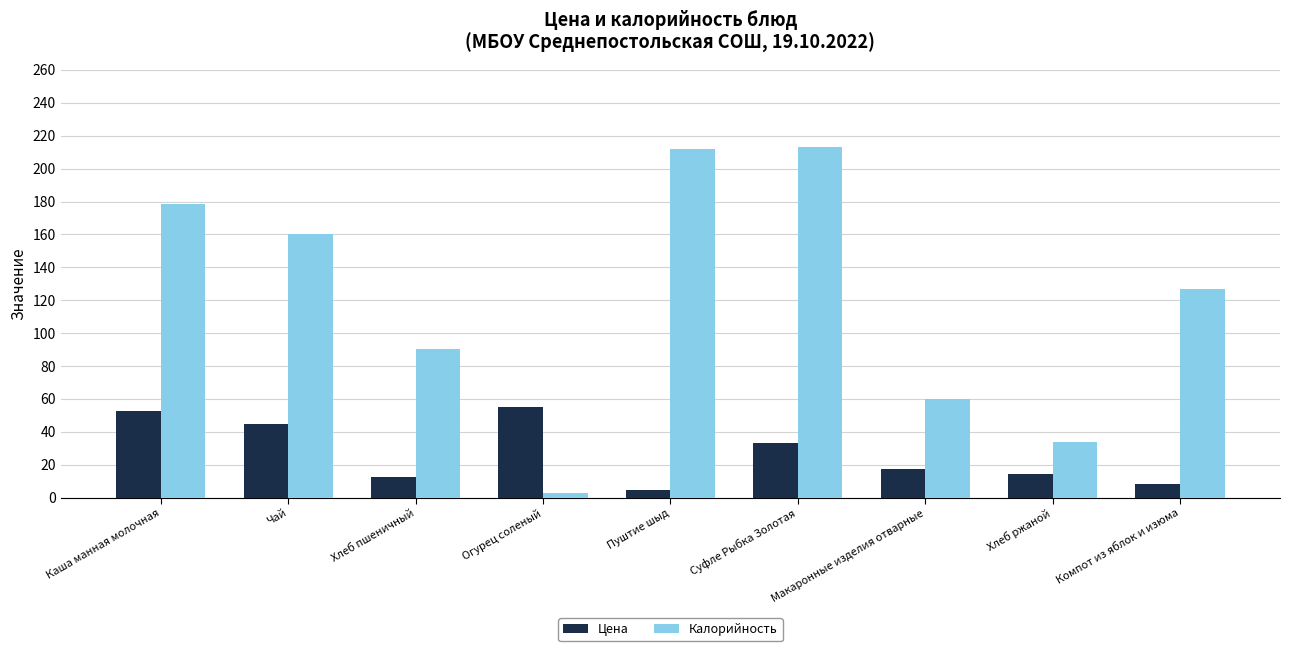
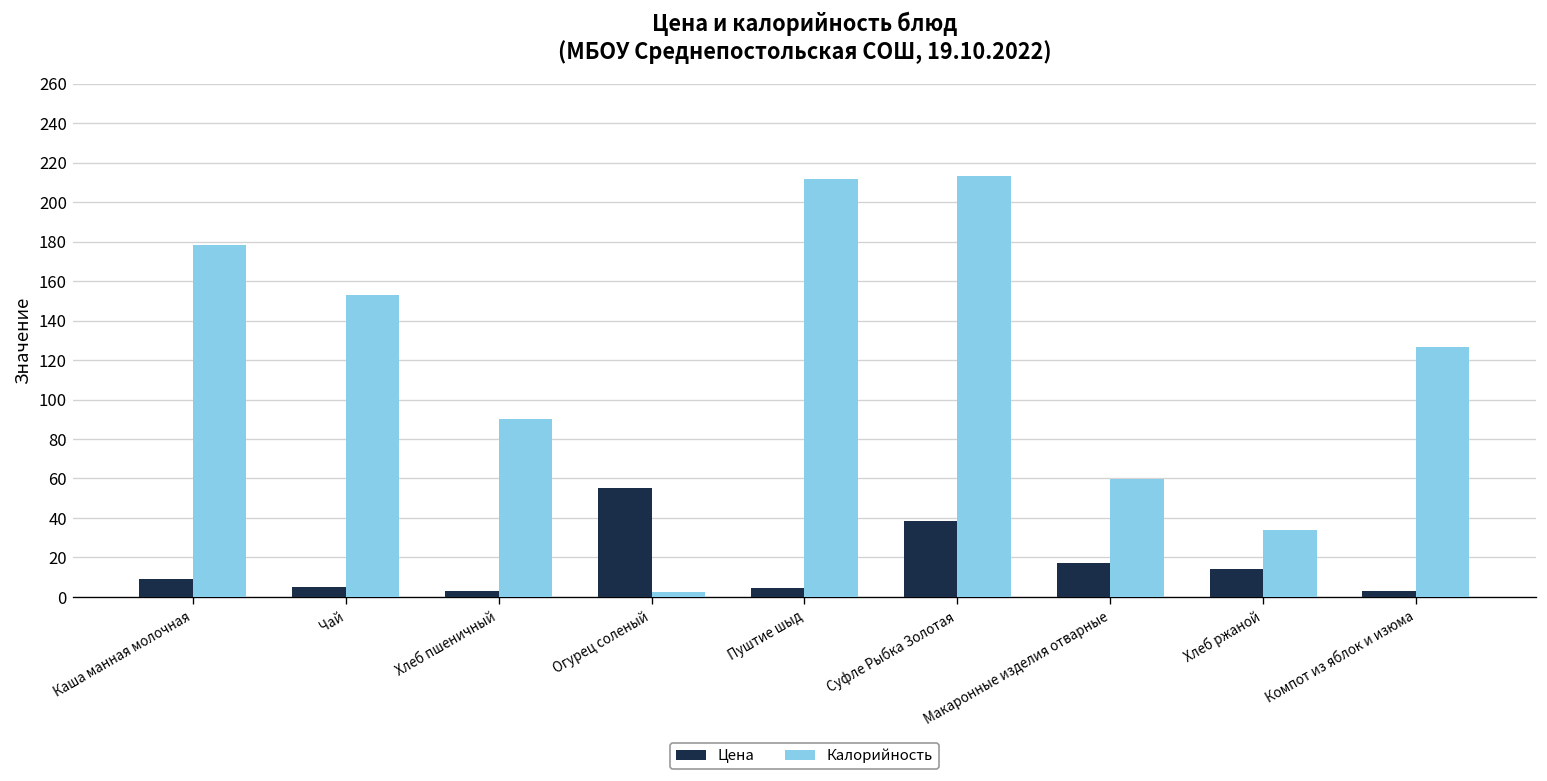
  {
    "Цена": {
-     "Каша манная молочная": 52,
-     "Чай": 44,
-     "Хлеб пшеничный": 12,
+     "Каша манная молочная": 9,
+     "Чай": 5,
+     "Хлеб пшеничный": 3,
      "Огурец соленый": 55,
      "Пуштие шыд": 5,
-     "Суфле Рыбка Золотая": 33,
+     "Суфле Рыбка Золотая": 38,
      "Макаронные изделия отварные": 17,
      "Хлеб ржаной": 14,
-     "Компот из яблок и изюма": 9
+     "Компот из яблок и изюма": 3
    },
    "Калорийность": {
      "Каша манная молочная": 178,
-     "Чай": 160,
+     "Чай": 153,
      "Хлеб пшеничный": 90,
      "Огурец соленый": 3,
      "Пуштие шыд": 212,
      "Суфле Рыбка Золотая": 213,
      "Макаронные изделия отварные": 60,
      "Хлеб ржаной": 34,
      "Компот из яблок и изюма": 127
    }
  }
